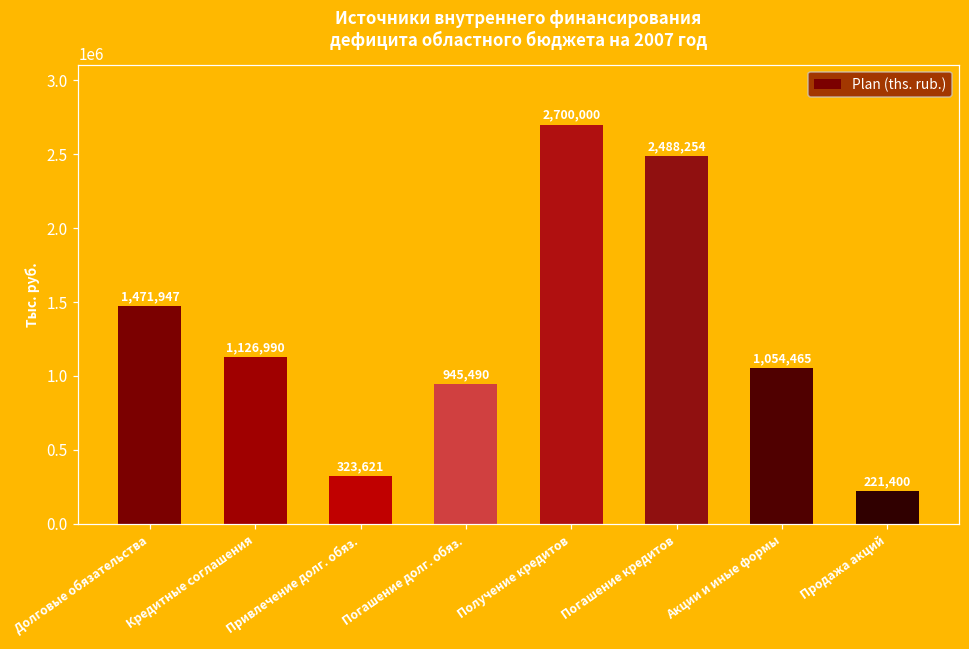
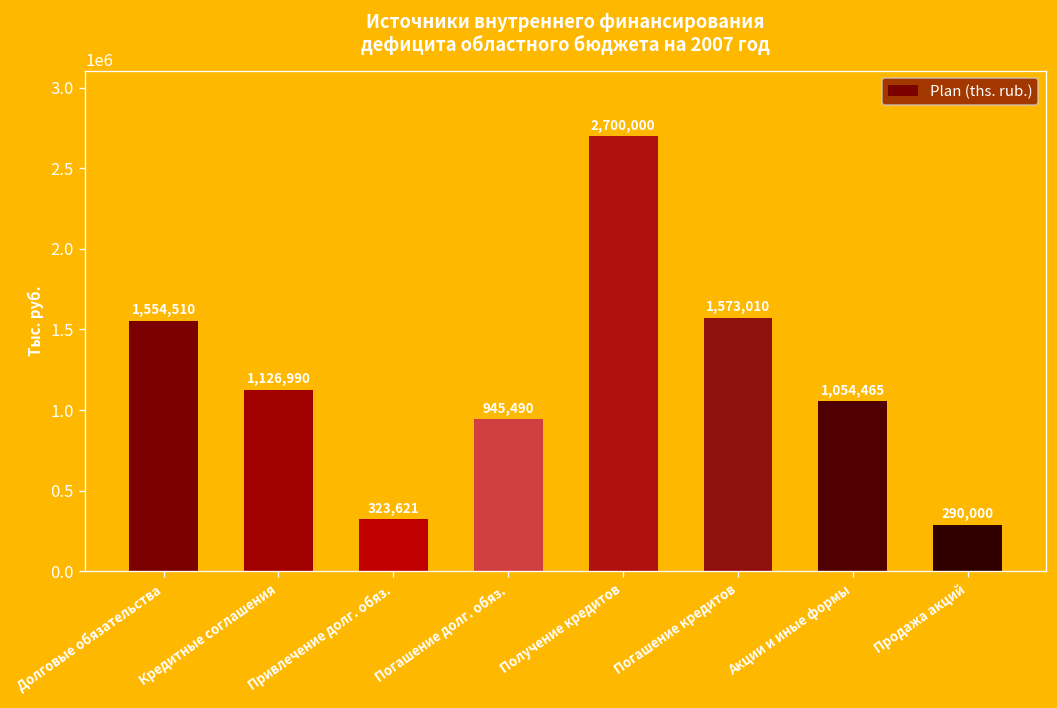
  {
-   "Долговые обязательства": "1,471,947",
+   "Долговые обязательства": "1,554,510",
    "Кредитные соглашения": "1,126,990",
    "Привлечение долг. обяз.": "323,621",
    "Погашение долг. обяз.": "945,490",
    "Получение кредитов": "2,700,000",
-   "Погашение кредитов": "2,488,254",
+   "Погашение кредитов": "1,573,010",
    "Акции и иные формы": "1,054,465",
-   "Продажа акций": "221,400"
+   "Продажа акций": "290,000"
  }
